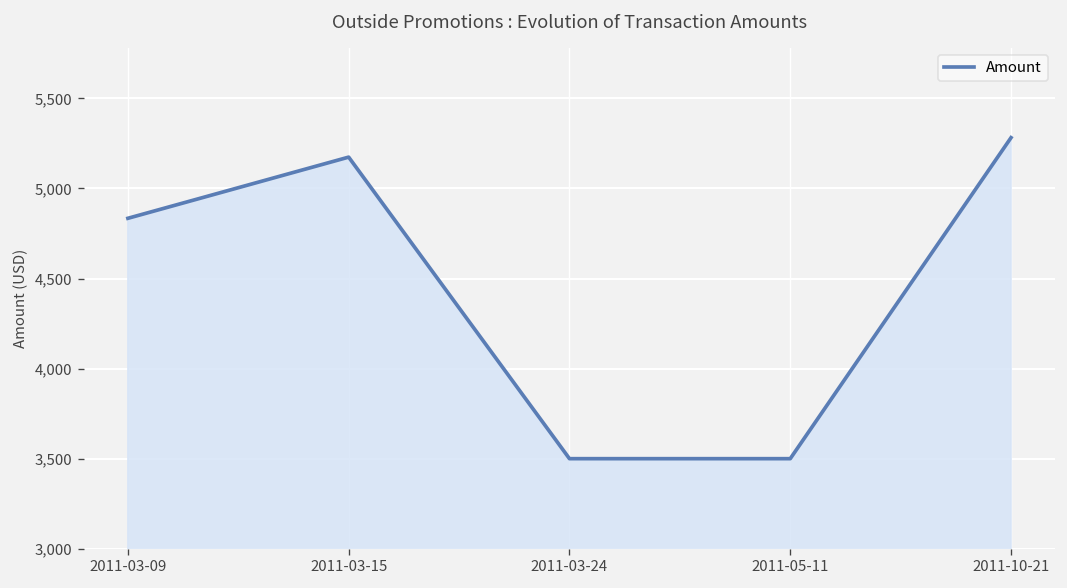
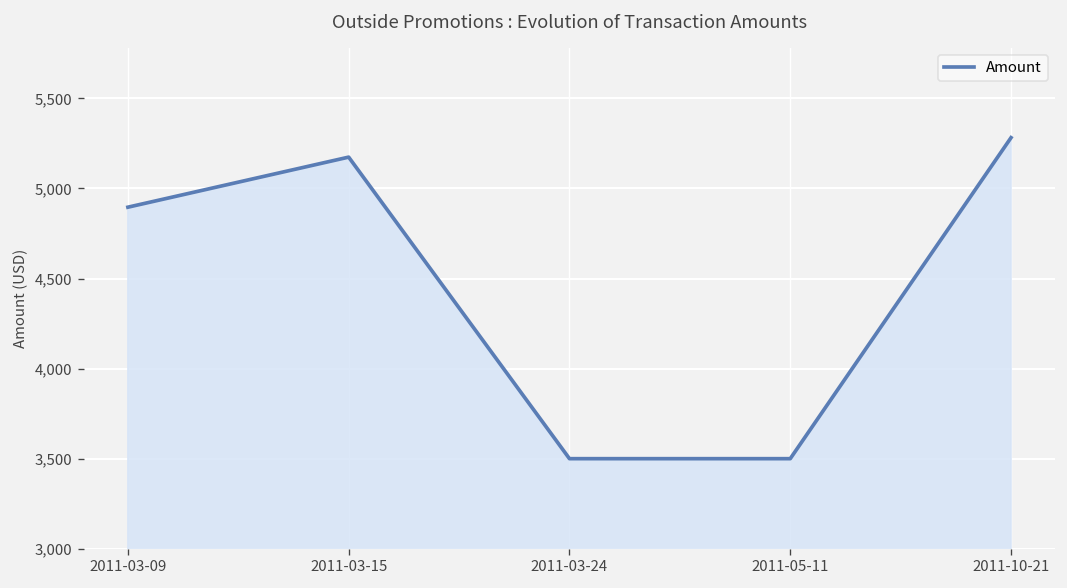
  {
-   "2011-03-09": "4,830",
+   "2011-03-09": "4,900",
    "2011-03-15": "5,170",
    "2011-03-24": "3,500",
    "2011-05-11": "3,500",
    "2011-10-21": "5,280"
  }
